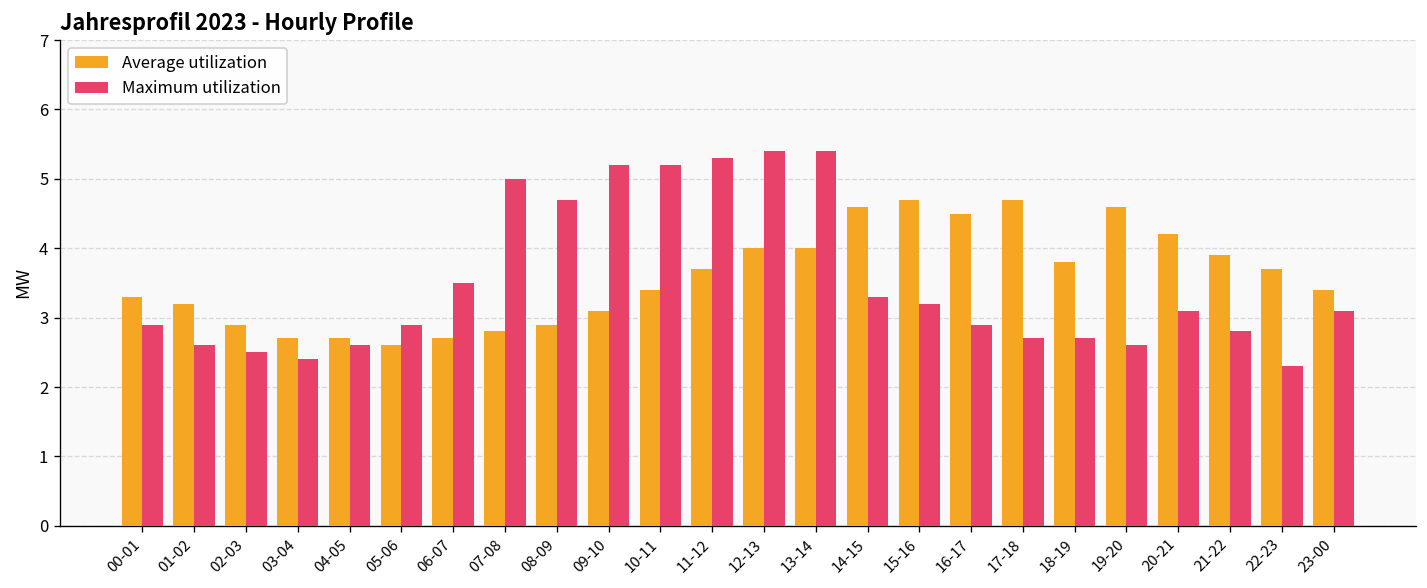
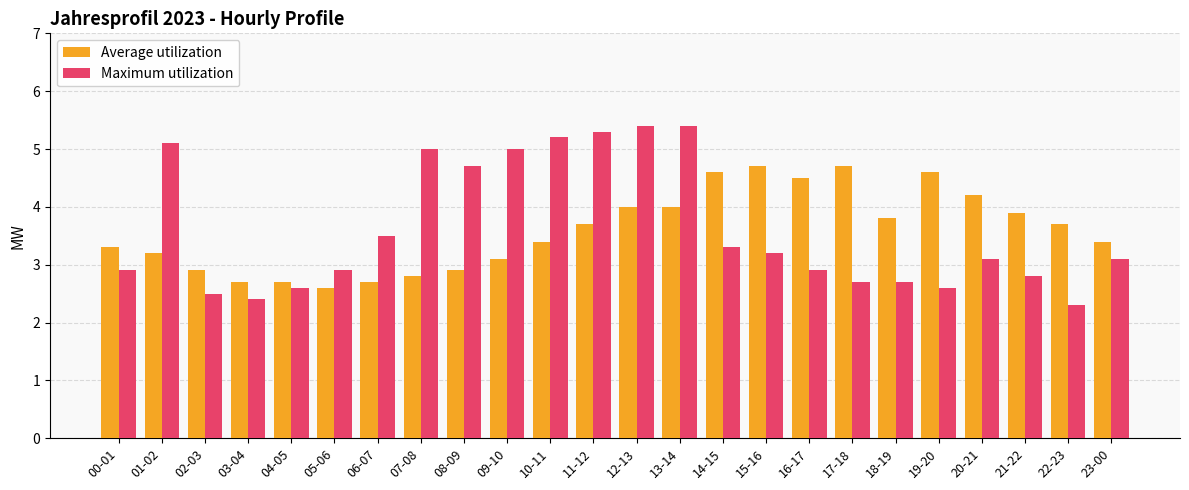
  {
    "Average utilization": {
      "00-01": 3.3,
      "01-02": 3.2,
      "02-03": 2.9,
      "03-04": 2.7,
      "04-05": 2.7,
      "05-06": 2.6,
      "06-07": 2.7,
      "07-08": 2.8,
      "08-09": 2.9,
      "09-10": 3.1,
      "10-11": 3.4,
      "11-12": 3.7,
      "12-13": 4.0,
      "13-14": 4.0,
      "14-15": 4.6,
      "15-16": 4.7,
      "16-17": 4.5,
      "17-18": 4.7,
      "18-19": 3.8,
      "19-20": 4.6,
      "20-21": 4.2,
      "21-22": 3.9,
      "22-23": 3.7,
      "23-00": 3.4
    },
    "Maximum utilization": {
      "00-01": 2.9,
-     "01-02": 2.6,
+     "01-02": 5.1,
      "02-03": 2.5,
      "03-04": 2.4,
      "04-05": 2.6,
      "05-06": 2.9,
      "06-07": 3.5,
      "07-08": 5.0,
      "08-09": 4.7,
-     "09-10": 5.2,
+     "09-10": 5.0,
      "10-11": 5.2,
      "11-12": 5.3,
      "12-13": 5.4,
      "13-14": 5.4,
      "14-15": 3.3,
      "15-16": 3.2,
      "16-17": 2.9,
      "17-18": 2.7,
      "18-19": 2.7,
      "19-20": 2.6,
      "20-21": 3.1,
      "21-22": 2.8,
      "22-23": 2.3,
      "23-00": 3.1
    }
  }
